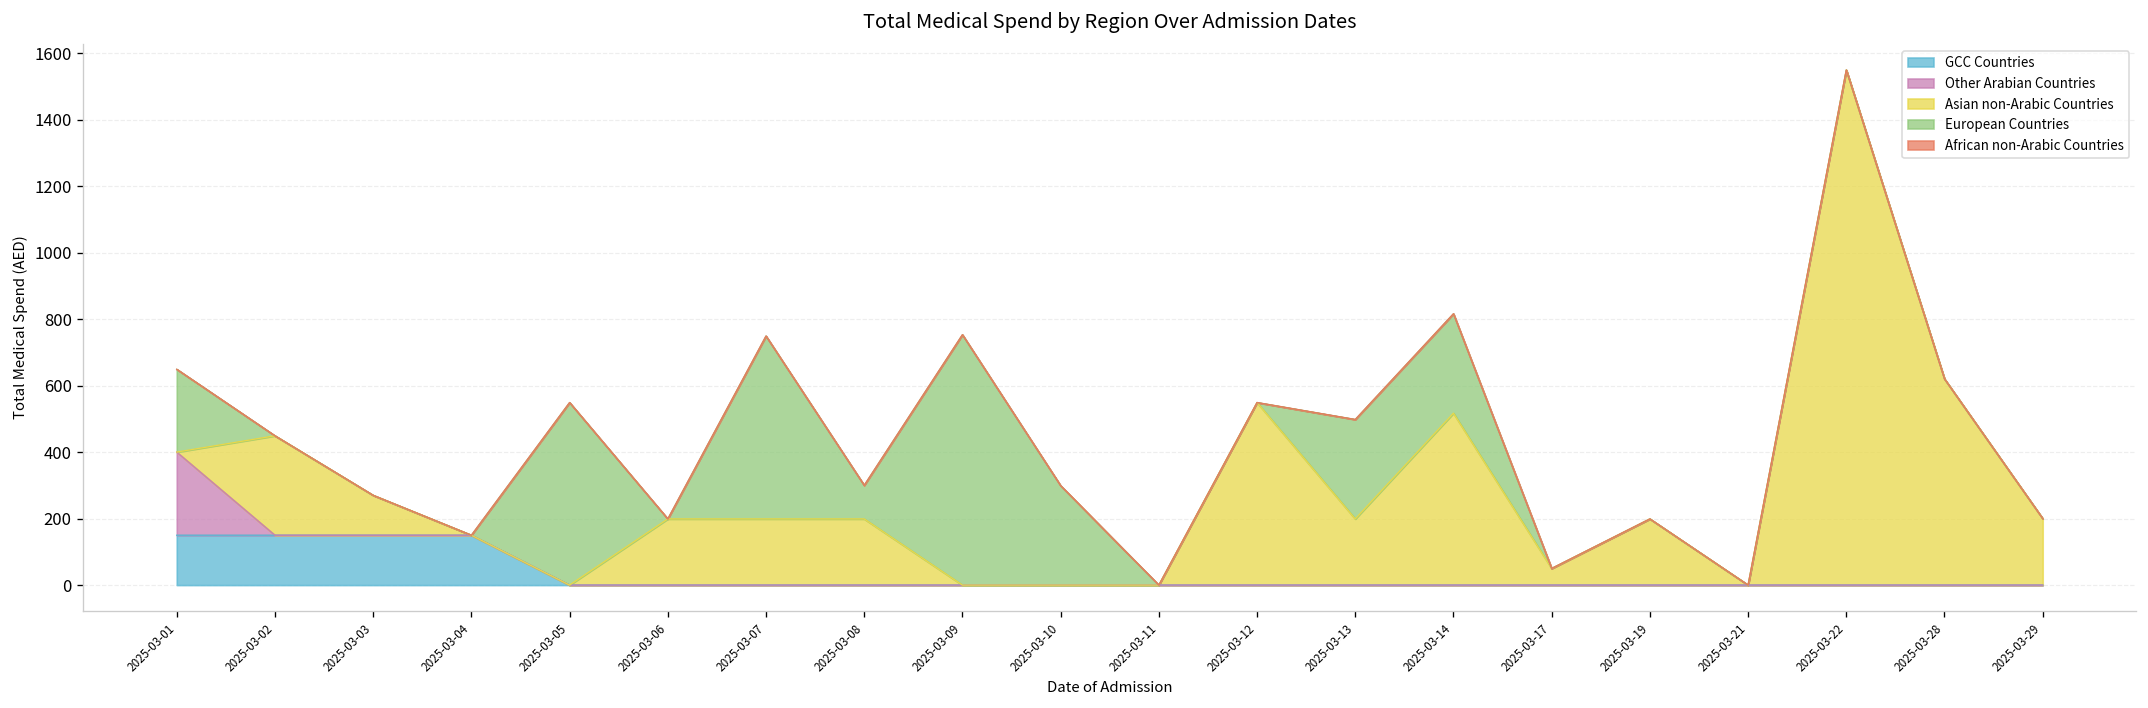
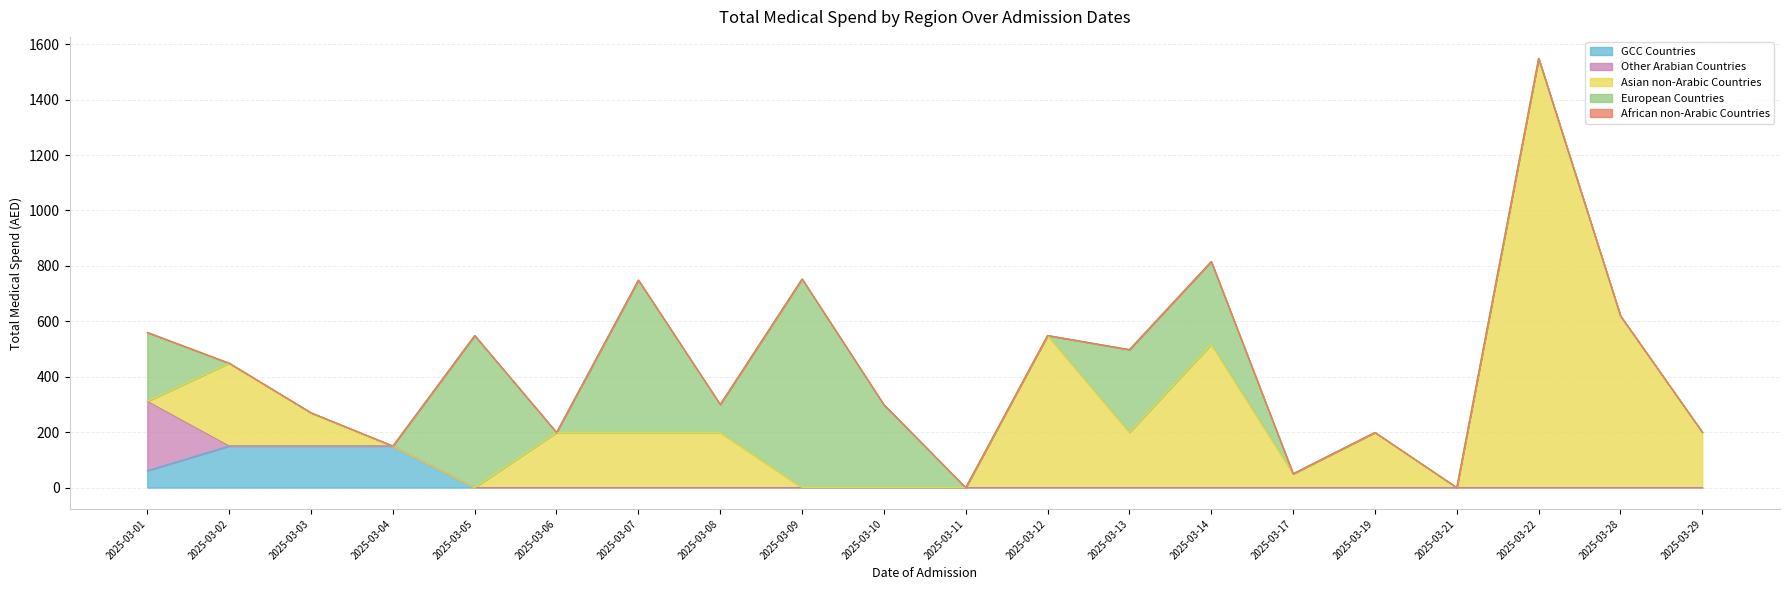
  {
    "GCC Countries": {
-     "2025-03-01": 150
+     "2025-03-01": 60
    },
    "Asian non-Arabic Countries": {
      "2025-03-07": 200,
      "2025-03-08": 200,
      "2025-03-13": 200,
      "2025-03-14": 520
    }
  }
